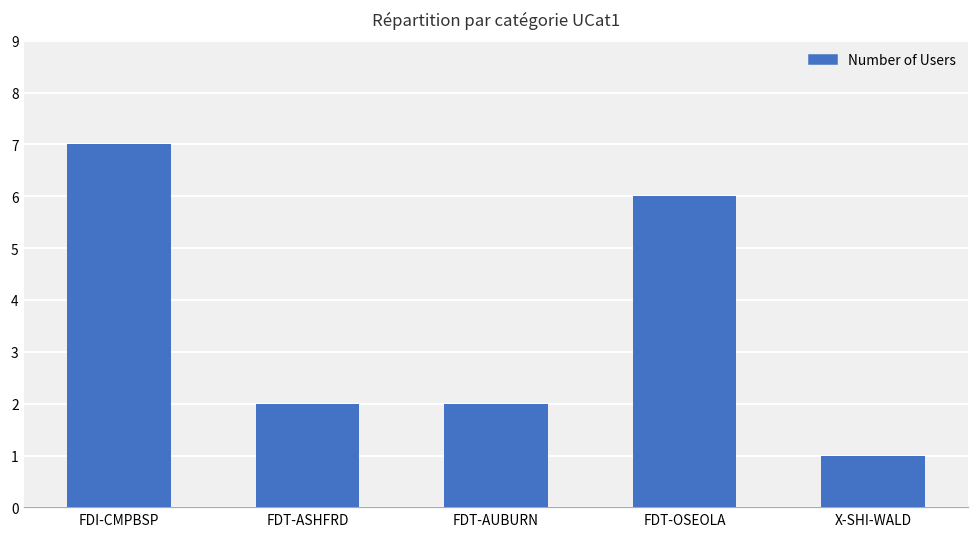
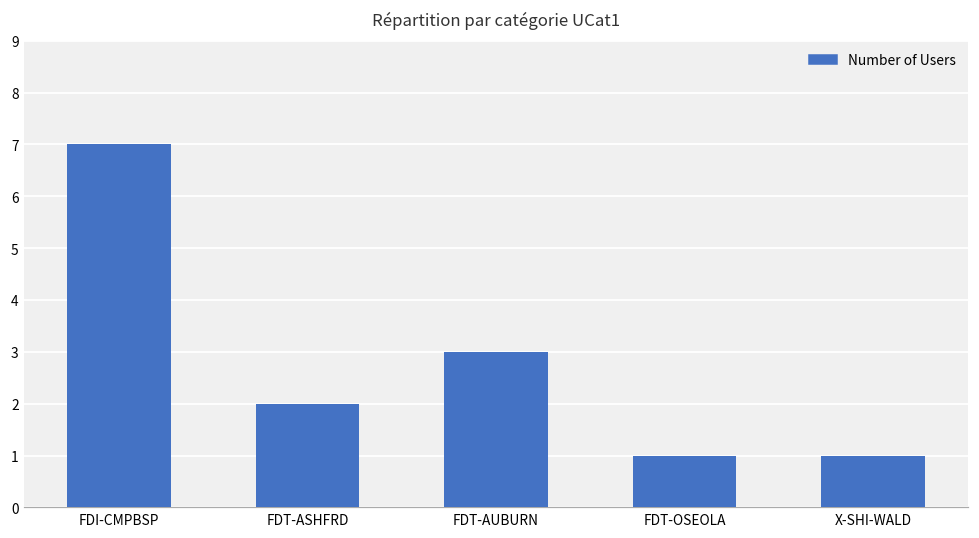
  {
    "FDI-CMPBSP": 7,
    "FDT-ASHFRD": 2,
-   "FDT-AUBURN": 2,
-   "FDT-OSEOLA": 6,
+   "FDT-AUBURN": 3,
+   "FDT-OSEOLA": 1,
    "X-SHI-WALD": 1
  }
